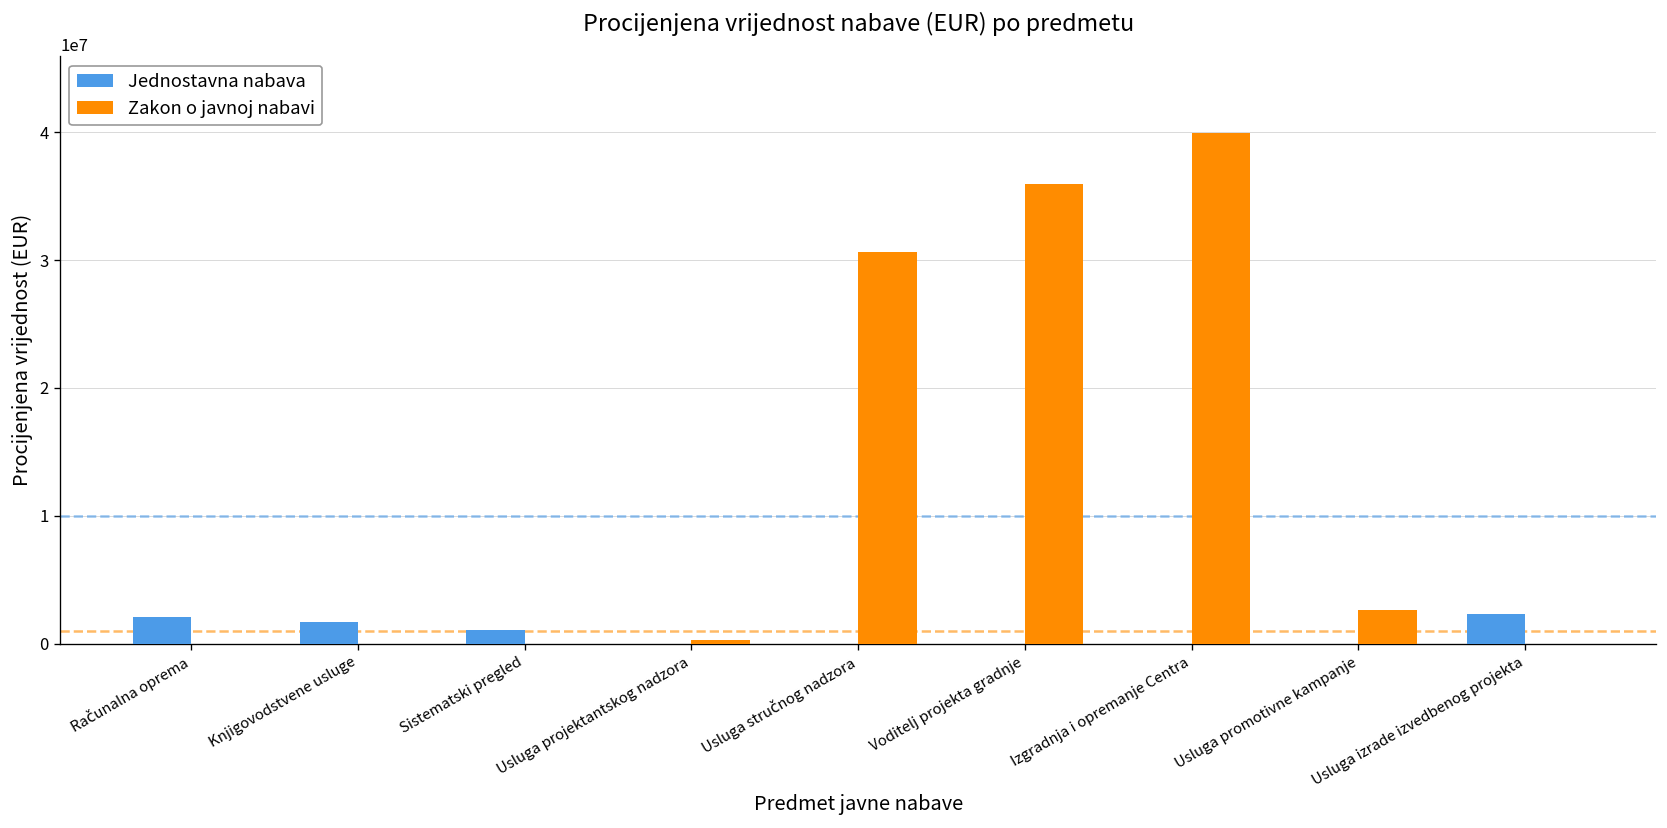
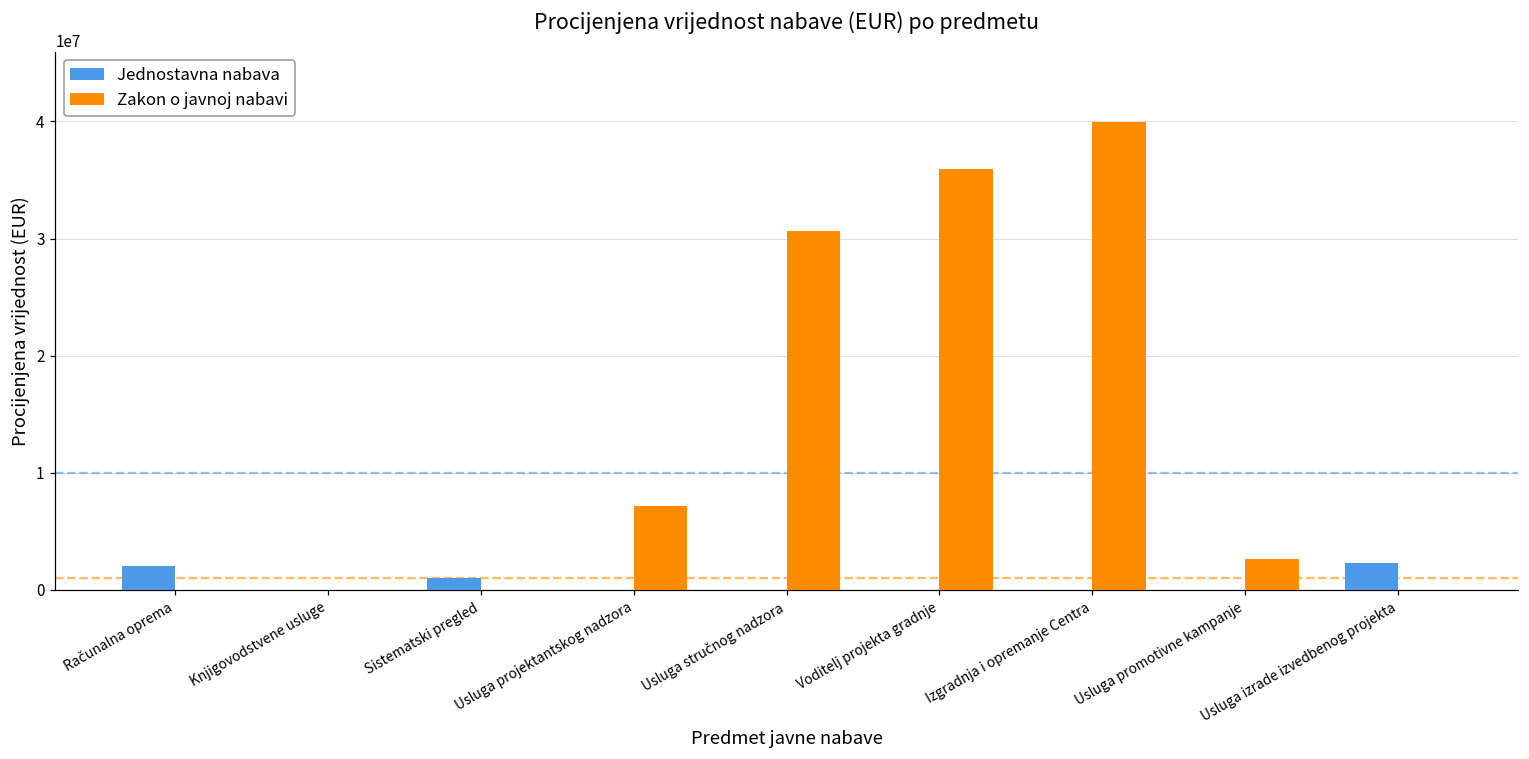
  {
    "Jednostavna nabava": {
      "Računalna oprema": 2100000,
-     "Knjigovodstvene usluge": 1700000,
+     "Knjigovodstvene usluge": 0,
      "Sistematski pregled": 1000000,
      "Usluga projektantskog nadzora": 0,
      "Usluga stručnog nadzora": 0,
      "Voditelj projekta gradnje": 0,
      "Izgradnja i opremanje Centra": 0,
      "Usluga promotivne kampanje": 0,
      "Usluga izrade izvedbenog projekta": 2300000
    },
    "Zakon o javnoj nabavi": {
      "Računalna oprema": 0,
      "Knjigovodstvene usluge": 0,
      "Sistematski pregled": 0,
-     "Usluga projektantskog nadzora": 300000,
+     "Usluga projektantskog nadzora": 7200000,
      "Usluga stručnog nadzora": 30600000,
      "Voditelj projekta gradnje": 35900000,
      "Izgradnja i opremanje Centra": 40000000,
      "Usluga promotivne kampanje": 2700000,
      "Usluga izrade izvedbenog projekta": 0
    }
  }
